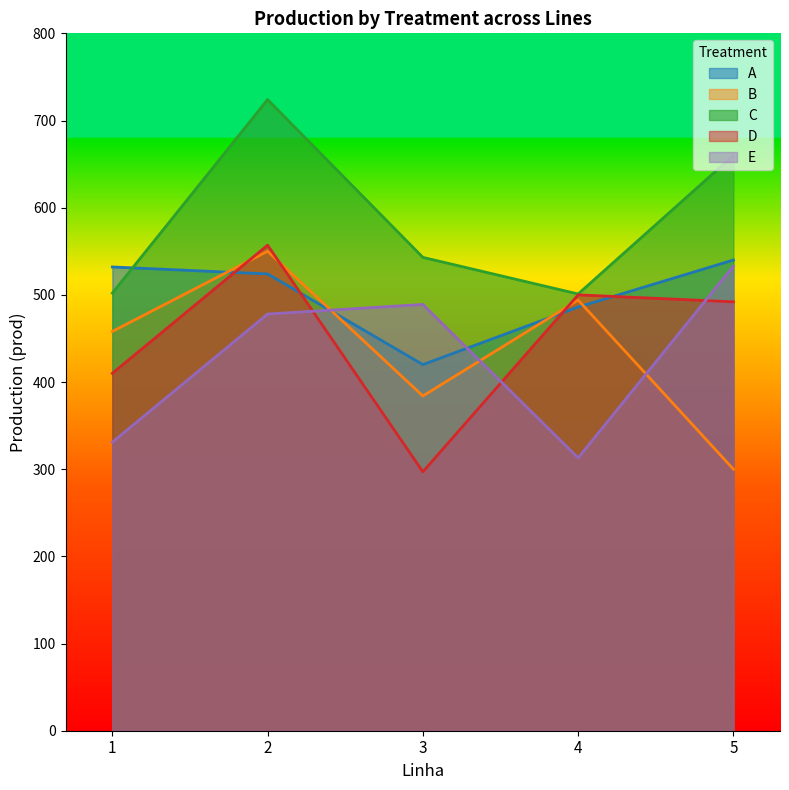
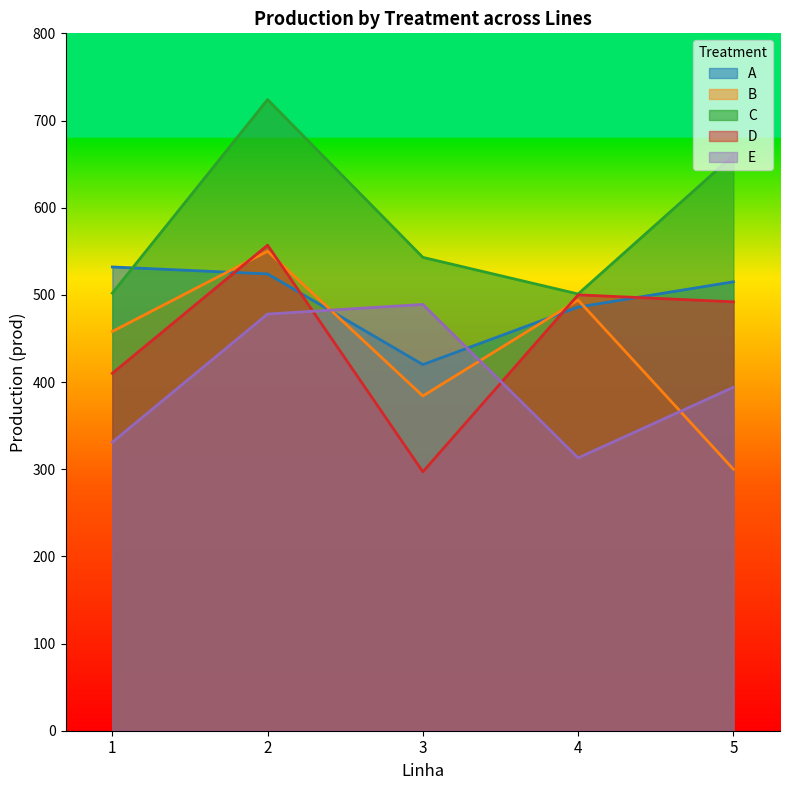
  {
    "A": {
      "1": 530,
      "2": 520,
      "3": 420,
      "4": 490,
-     "5": 540
+     "5": 520
    },
    "B": {
      "1": 460,
      "2": 550,
      "3": 380,
      "4": 490,
      "5": 300
    },
    "C": {
      "1": 500,
      "2": 720,
      "3": 540
    },
    "D": {
      "1": 410,
      "2": 560,
      "3": 300,
      "5": 490
    },
    "E": {
      "1": 330,
      "2": 480,
      "3": 490,
      "4": 310,
-     "5": 530
+     "5": 390
    }
  }
